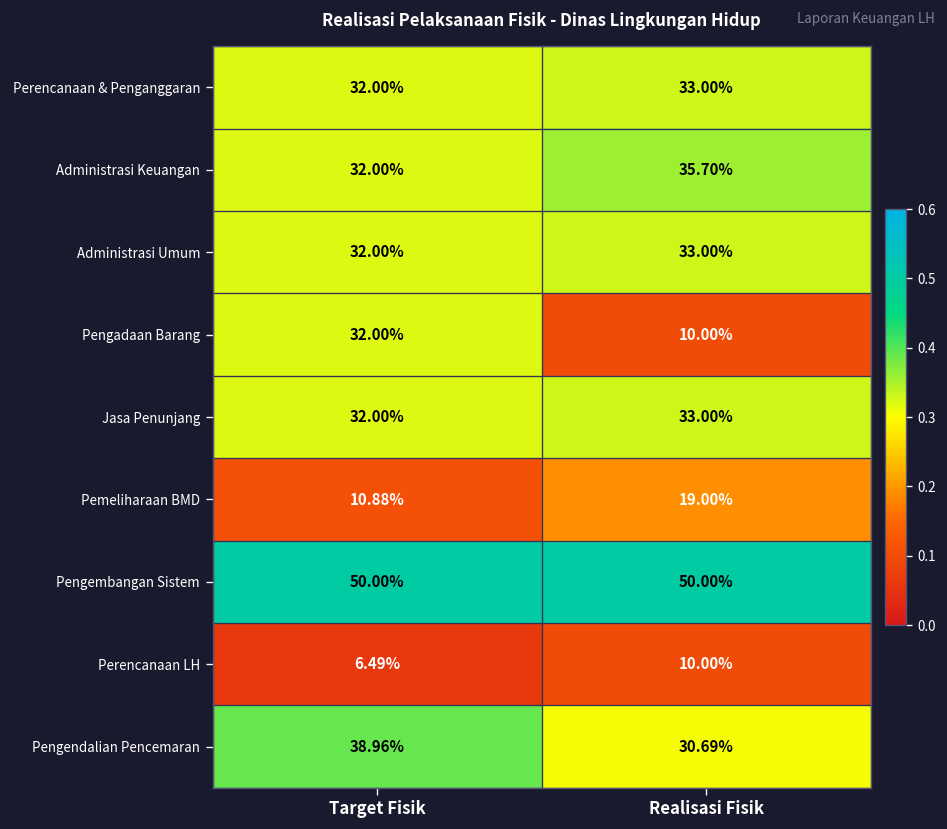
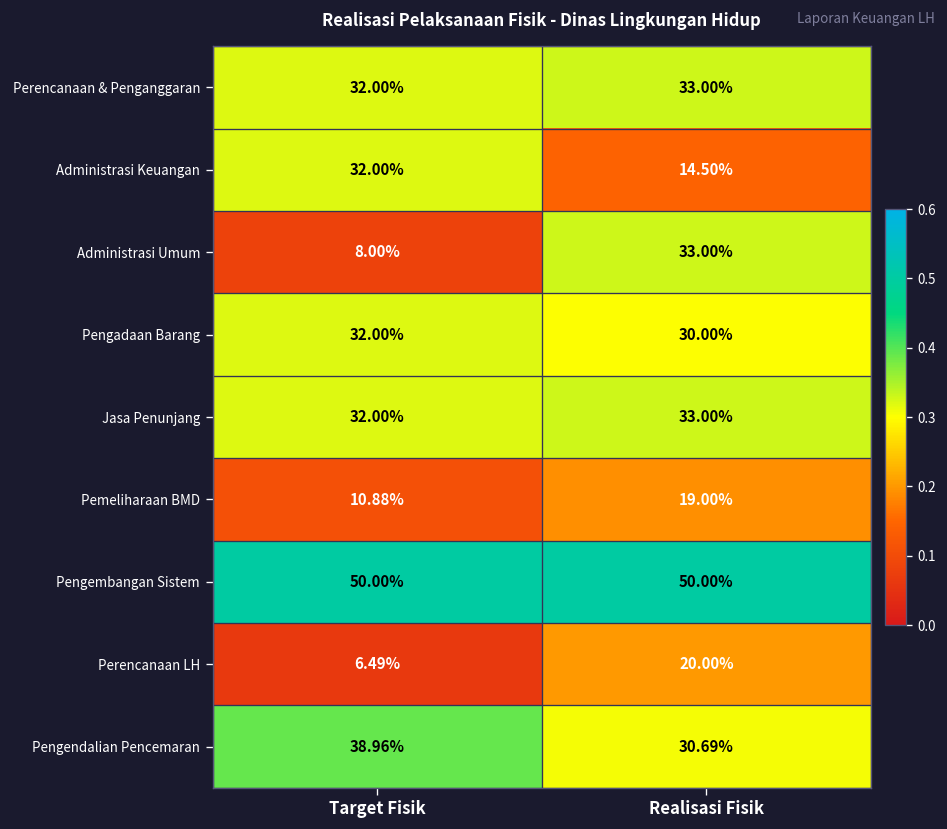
  {
    "Perencanaan & Penganggaran": {
      "Target Fisik": "32.00%",
      "Realisasi Fisik": "33.00%"
    },
    "Administrasi Keuangan": {
      "Target Fisik": "32.00%",
-     "Realisasi Fisik": "35.70%"
+     "Realisasi Fisik": "14.50%"
    },
    "Administrasi Umum": {
-     "Target Fisik": "32.00%",
+     "Target Fisik": "8.00%",
      "Realisasi Fisik": "33.00%"
    },
    "Pengadaan Barang": {
      "Target Fisik": "32.00%",
-     "Realisasi Fisik": "10.00%"
+     "Realisasi Fisik": "30.00%"
    },
    "Jasa Penunjang": {
      "Target Fisik": "32.00%",
      "Realisasi Fisik": "33.00%"
    },
    "Pemeliharaan BMD": {
      "Target Fisik": "10.88%",
      "Realisasi Fisik": "19.00%"
    },
    "Pengembangan Sistem": {
      "Target Fisik": "50.00%",
      "Realisasi Fisik": "50.00%"
    },
    "Perencanaan LH": {
      "Target Fisik": "6.49%",
-     "Realisasi Fisik": "10.00%"
+     "Realisasi Fisik": "20.00%"
    },
    "Pengendalian Pencemaran": {
      "Target Fisik": "38.96%",
      "Realisasi Fisik": "30.69%"
    }
  }
